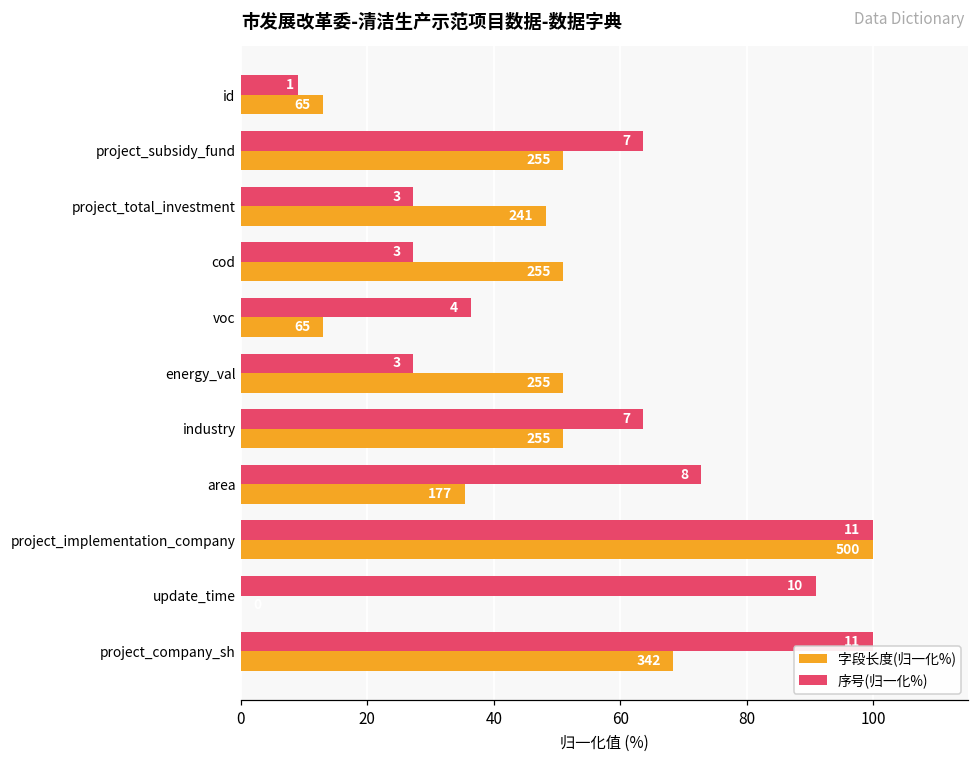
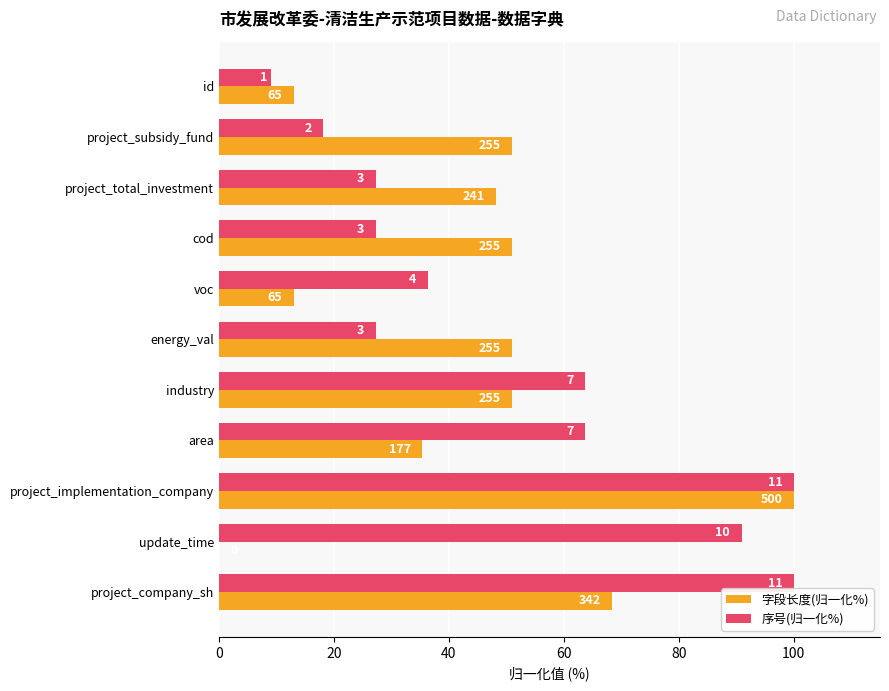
  {
    "字段长度(归一化%)": {
      "update_time": 0
    },
    "序号(归一化%)": {
-     "project_subsidy_fund": 7,
-     "area": 8
+     "project_subsidy_fund": 2,
+     "area": 7
    }
  }
